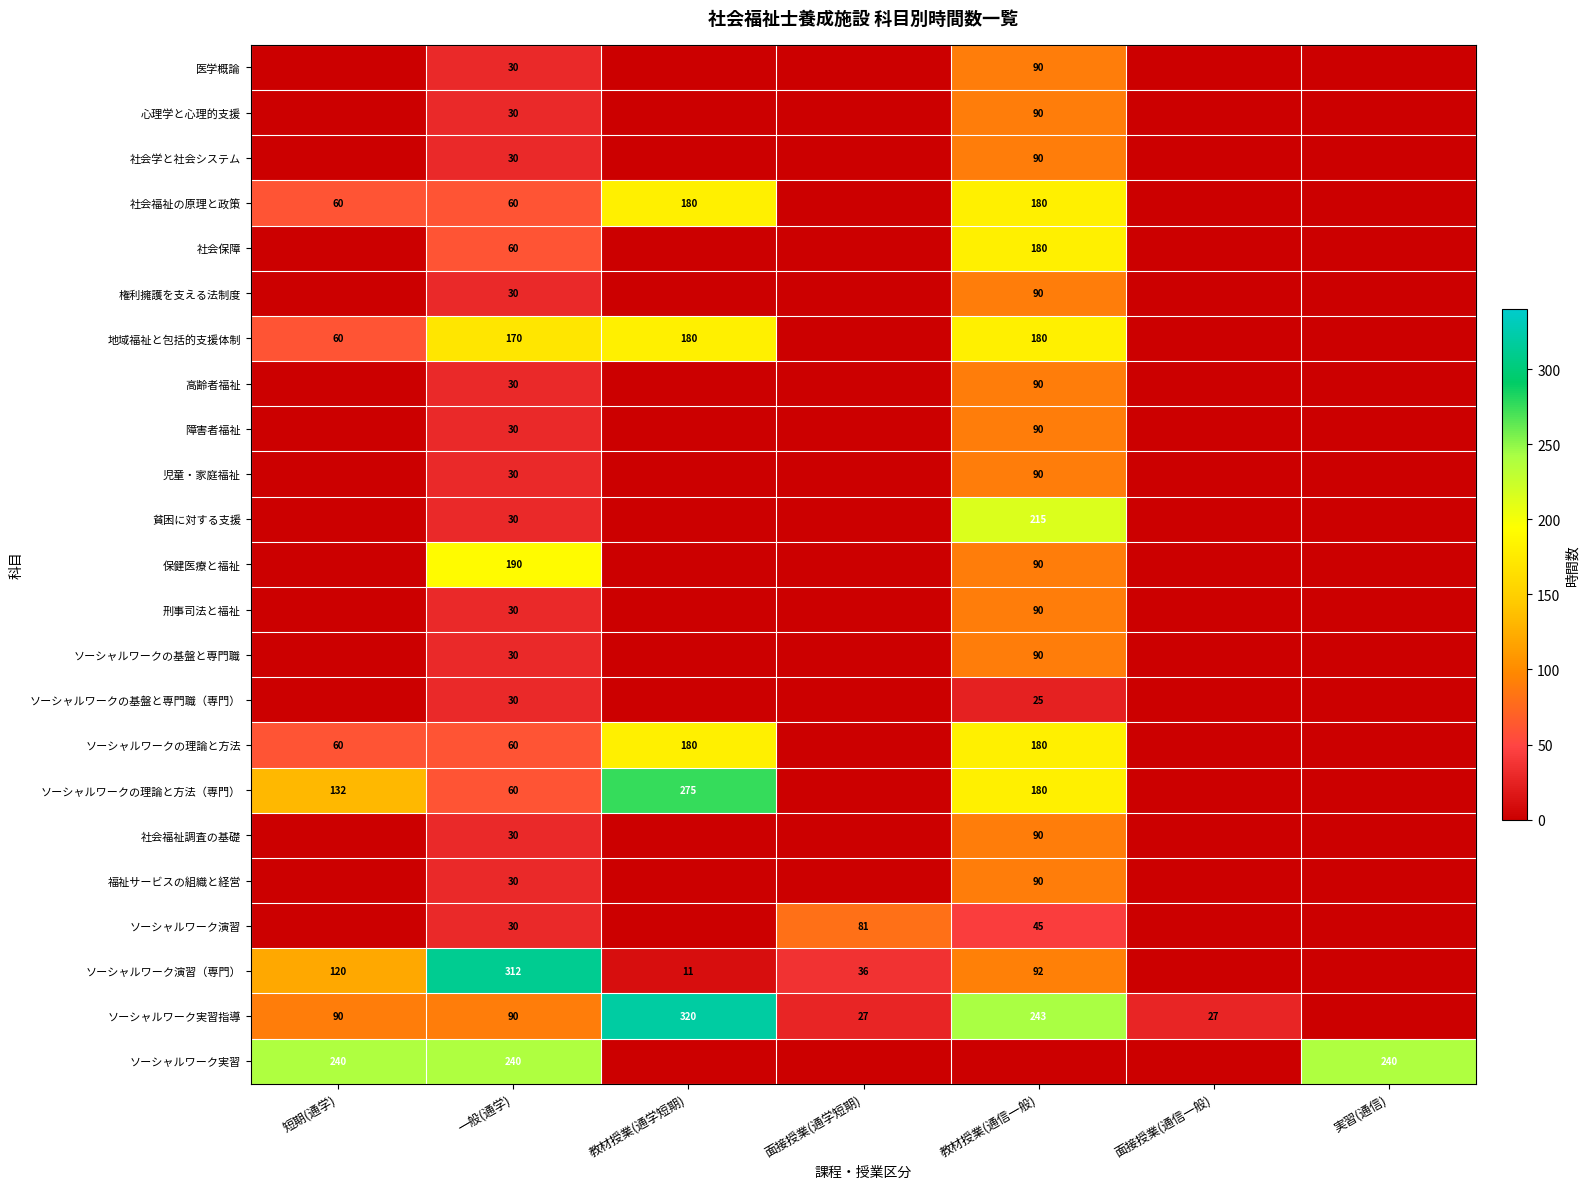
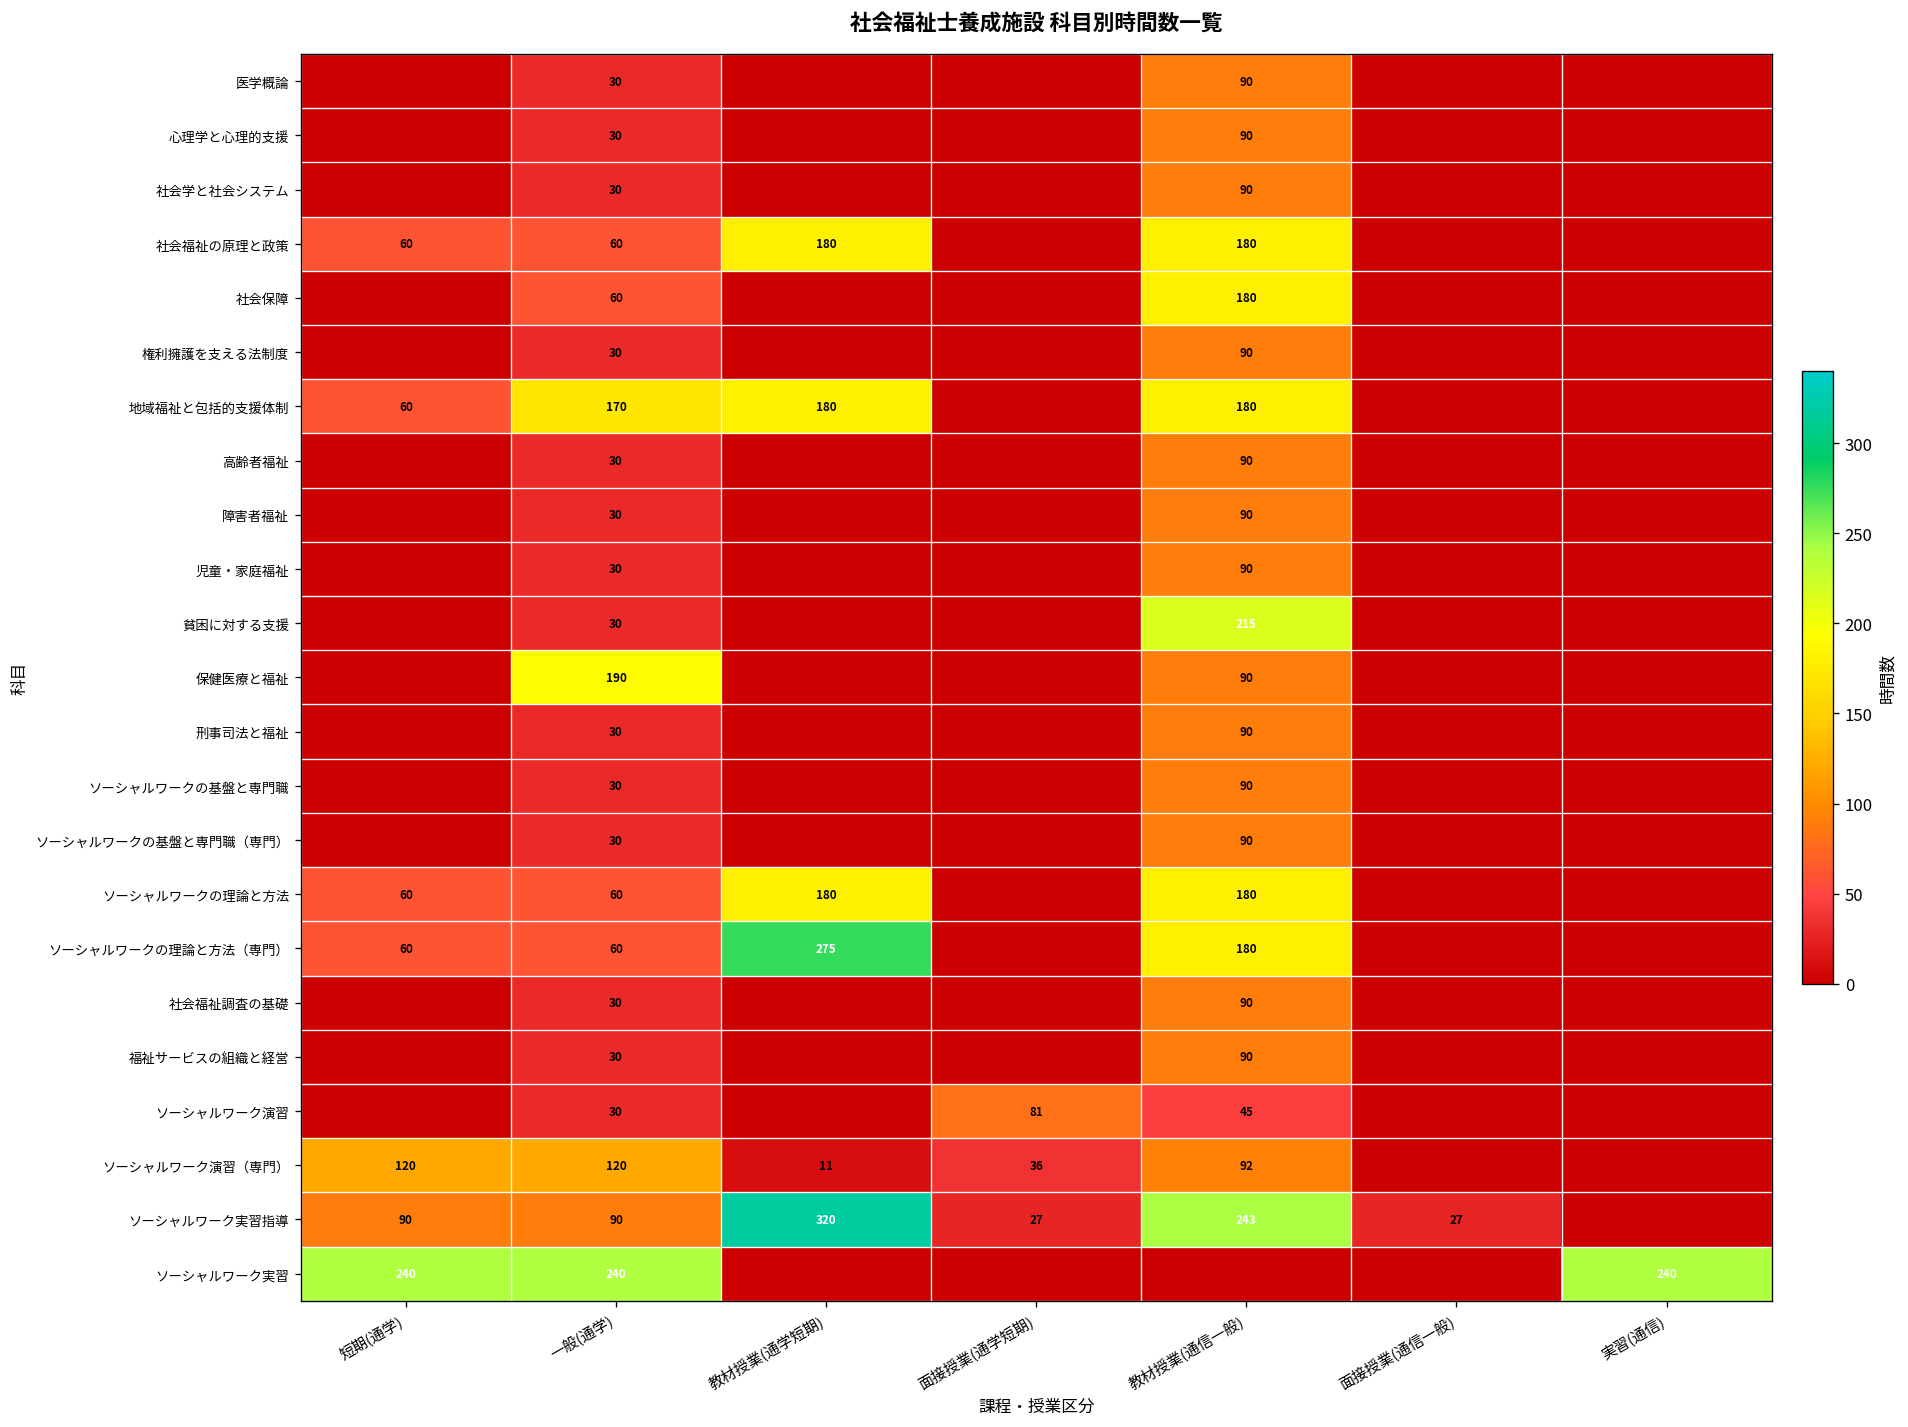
  {
    "医学概論": {
      "一般(通学)": 30,
      "教材授業(通信一般)": 90
    },
    "心理学と心理的支援": {
      "一般(通学)": 30,
      "教材授業(通信一般)": 90
    },
    "社会学と社会システム": {
      "一般(通学)": 30,
      "教材授業(通信一般)": 90
    },
    "社会福祉の原理と政策": {
      "短期(通学)": 60,
      "一般(通学)": 60,
      "教材授業(通学短期)": 180,
      "教材授業(通信一般)": 180
    },
    "社会保障": {
      "一般(通学)": 60,
      "教材授業(通信一般)": 180
    },
    "権利擁護を支える法制度": {
      "一般(通学)": 30,
      "教材授業(通信一般)": 90
    },
    "地域福祉と包括的支援体制": {
      "短期(通学)": 60,
      "一般(通学)": 170,
      "教材授業(通学短期)": 180,
      "教材授業(通信一般)": 180
    },
    "高齢者福祉": {
      "一般(通学)": 30,
      "教材授業(通信一般)": 90
    },
    "障害者福祉": {
      "一般(通学)": 30,
      "教材授業(通信一般)": 90
    },
    "児童・家庭福祉": {
      "一般(通学)": 30,
      "教材授業(通信一般)": 90
    },
    "貧困に対する支援": {
      "一般(通学)": 30,
      "教材授業(通信一般)": 215
    },
    "保健医療と福祉": {
      "一般(通学)": 190,
      "教材授業(通信一般)": 90
    },
    "刑事司法と福祉": {
      "一般(通学)": 30,
      "教材授業(通信一般)": 90
    },
    "ソーシャルワークの基盤と専門職": {
      "一般(通学)": 30,
      "教材授業(通信一般)": 90
    },
    "ソーシャルワークの基盤と専門職（専門）": {
      "一般(通学)": 30,
-     "教材授業(通信一般)": 25
+     "教材授業(通信一般)": 90
    },
    "ソーシャルワークの理論と方法": {
      "短期(通学)": 60,
      "一般(通学)": 60,
      "教材授業(通学短期)": 180,
      "教材授業(通信一般)": 180
    },
    "ソーシャルワークの理論と方法（専門）": {
-     "短期(通学)": 132,
+     "短期(通学)": 60,
      "一般(通学)": 60,
      "教材授業(通学短期)": 275,
      "教材授業(通信一般)": 180
    },
    "社会福祉調査の基礎": {
      "一般(通学)": 30,
      "教材授業(通信一般)": 90
    },
    "福祉サービスの組織と経営": {
      "一般(通学)": 30,
      "教材授業(通信一般)": 90
    },
    "ソーシャルワーク演習": {
      "一般(通学)": 30,
      "面接授業(通学短期)": 81,
      "教材授業(通信一般)": 45
    },
    "ソーシャルワーク演習（専門）": {
      "短期(通学)": 120,
-     "一般(通学)": 312,
+     "一般(通学)": 120,
      "教材授業(通学短期)": 11,
      "面接授業(通学短期)": 36,
      "教材授業(通信一般)": 92
    },
    "ソーシャルワーク実習指導": {
      "短期(通学)": 90,
      "一般(通学)": 90,
      "教材授業(通学短期)": 320,
      "面接授業(通学短期)": 27,
      "教材授業(通信一般)": 243,
      "面接授業(通信一般)": 27
    },
    "ソーシャルワーク実習": {
      "短期(通学)": 240,
      "一般(通学)": 240,
      "実習(通信)": 240
    }
  }
